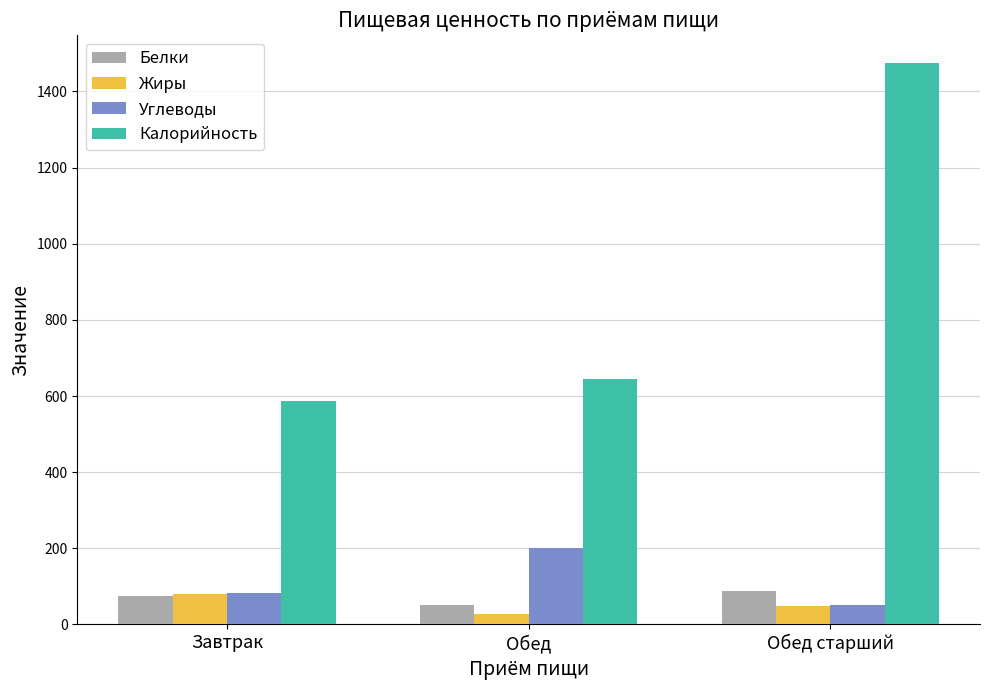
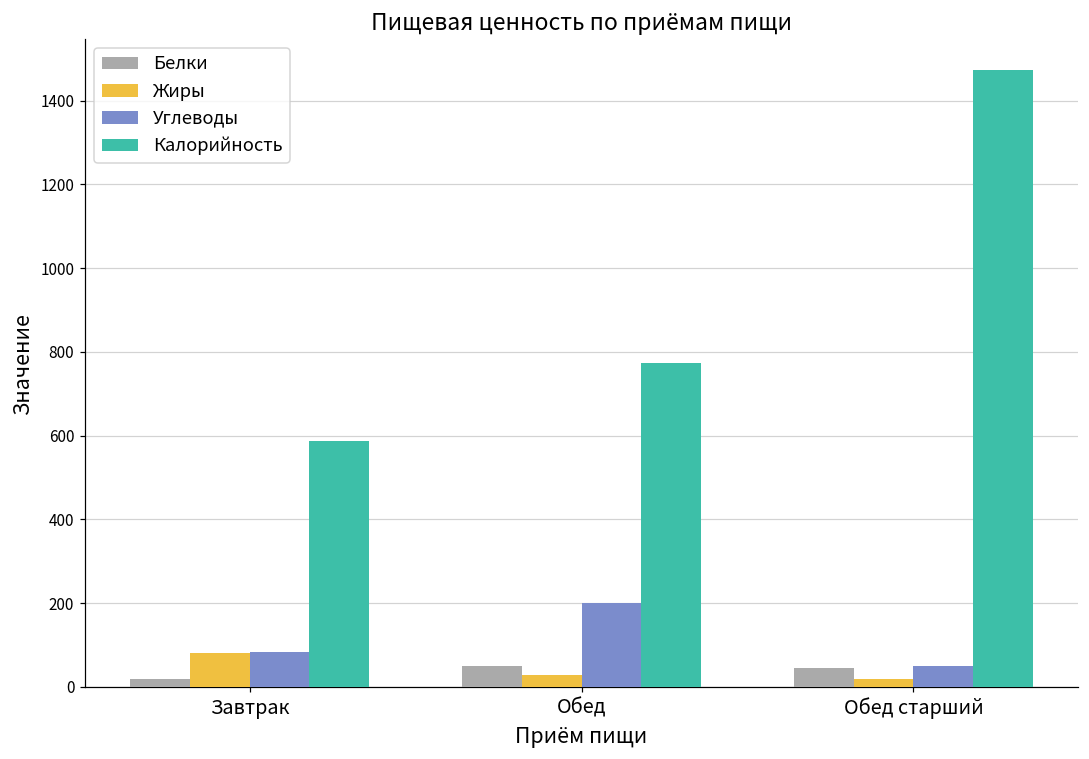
  {
    "Белки": {
-     "Завтрак": 80,
+     "Завтрак": 20,
      "Обед": 50,
-     "Обед старший": 90
+     "Обед старший": 50
    },
    "Жиры": {
      "Завтрак": 80,
      "Обед": 30,
-     "Обед старший": 50
+     "Обед старший": 20
    },
    "Углеводы": {
      "Завтрак": 80,
      "Обед": 200,
      "Обед старший": 50
    },
    "Калорийность": {
      "Завтрак": 590,
-     "Обед": 640,
+     "Обед": 770,
      "Обед старший": 1470
    }
  }
